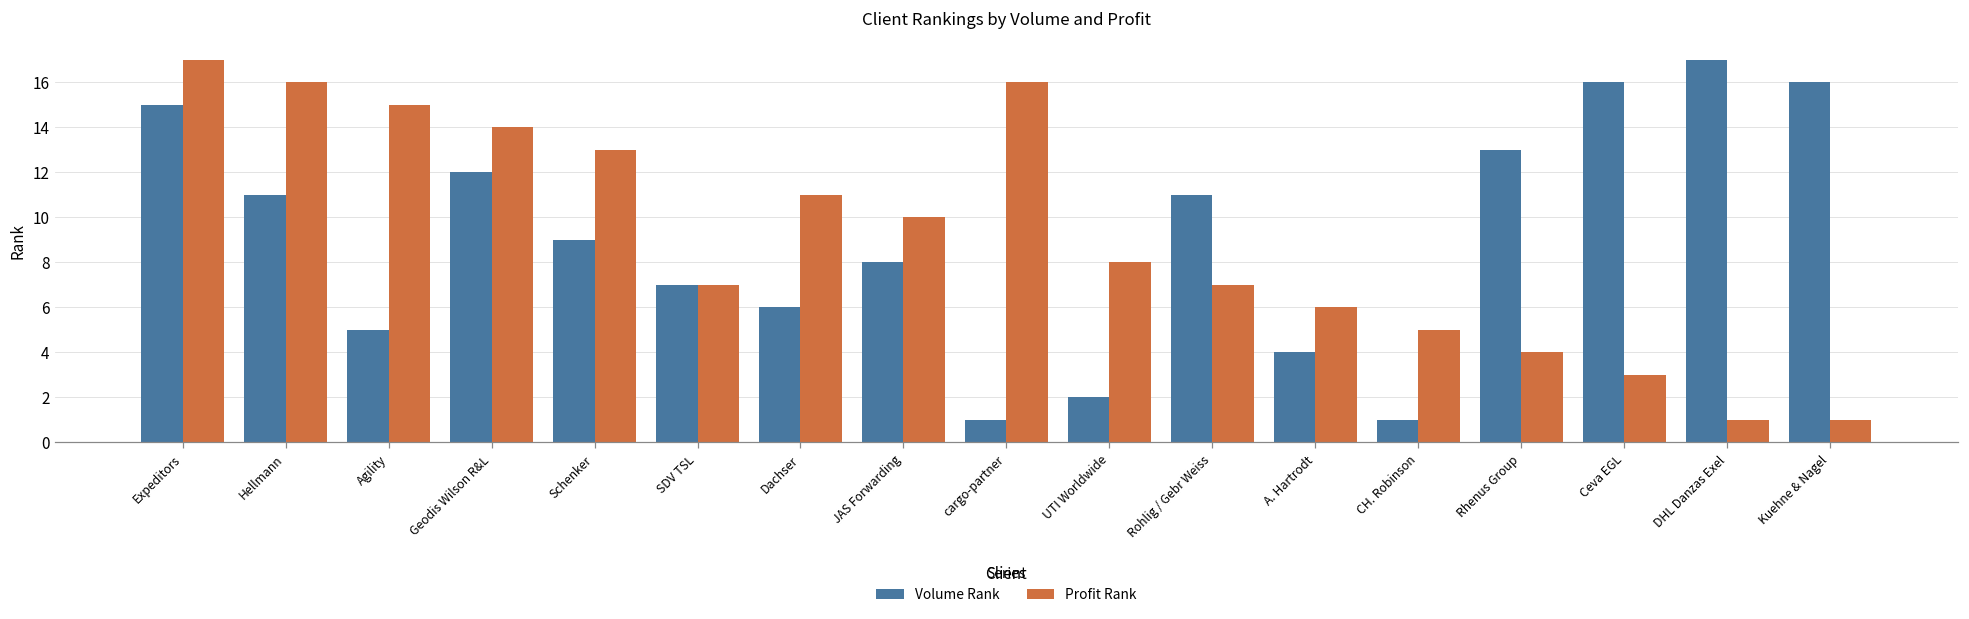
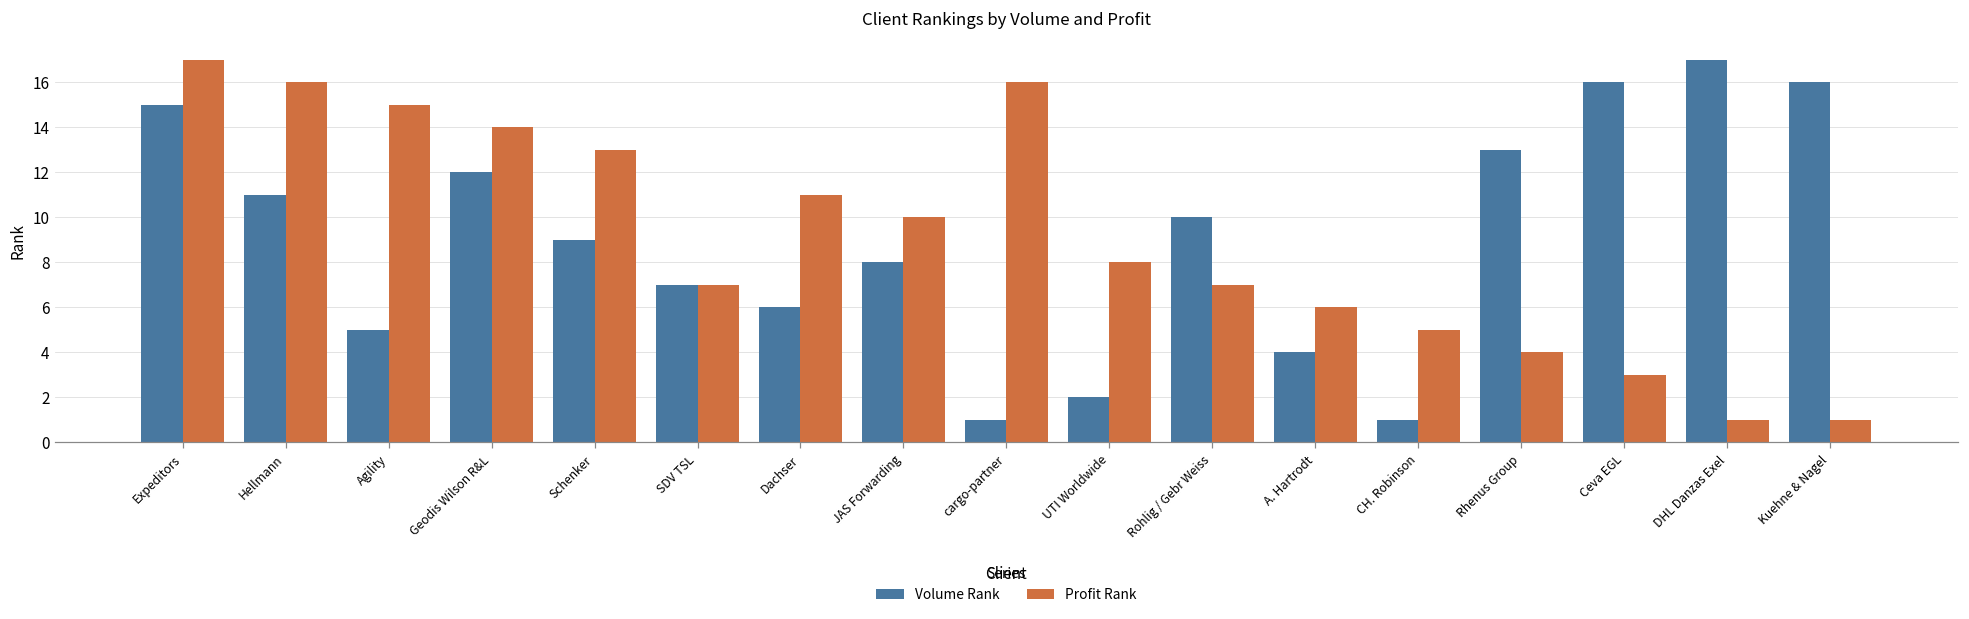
  {
    "Volume Rank": {
      "Expeditors": 15,
      "Hellmann": 11,
      "Agility": 5,
      "Geodis Wilson R&L": 12,
      "Schenker": 9,
      "SDV TSL": 7,
      "Dachser": 6,
      "JAS Forwarding": 8,
      "cargo-partner": 1,
      "UTI Worldwide": 2,
-     "Rohlig / Gebr Weiss": 11,
+     "Rohlig / Gebr Weiss": 10,
      "A. Hartrodt": 4,
      "CH. Robinson": 1,
      "Rhenus Group": 13,
      "Ceva EGL": 16,
      "DHL Danzas Exel": 17,
      "Kuehne & Nagel": 16
    },
    "Profit Rank": {
      "Expeditors": 17,
      "Hellmann": 16,
      "Agility": 15,
      "Geodis Wilson R&L": 14,
      "Schenker": 13,
      "SDV TSL": 7,
      "Dachser": 11,
      "JAS Forwarding": 10,
      "cargo-partner": 16,
      "UTI Worldwide": 8,
      "Rohlig / Gebr Weiss": 7,
      "A. Hartrodt": 6,
      "CH. Robinson": 5,
      "Rhenus Group": 4,
      "Ceva EGL": 3,
      "DHL Danzas Exel": 1,
      "Kuehne & Nagel": 1
    }
  }
